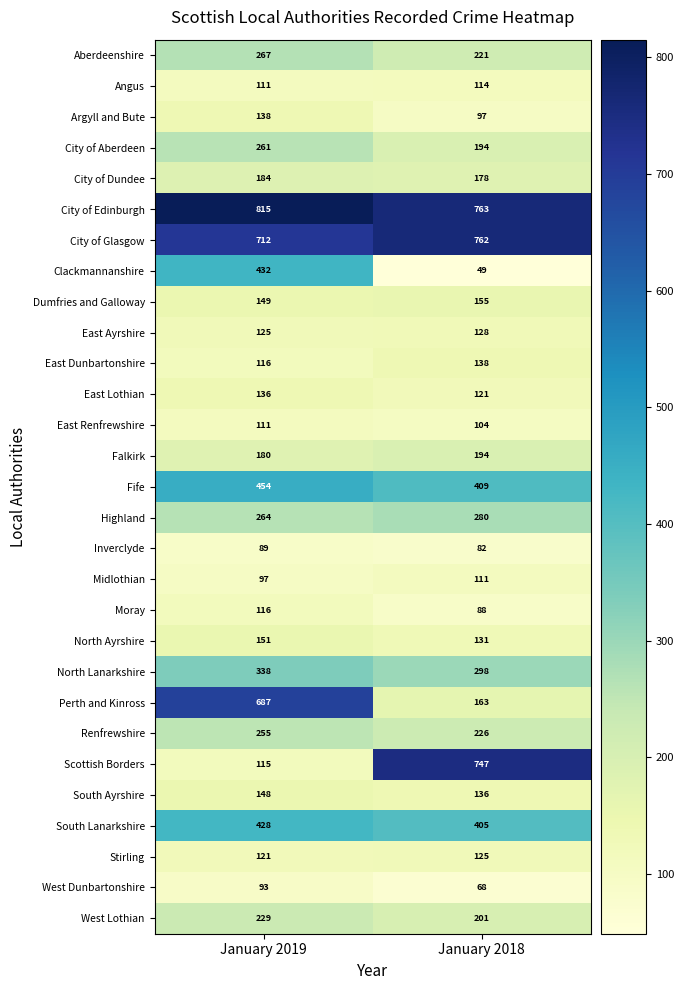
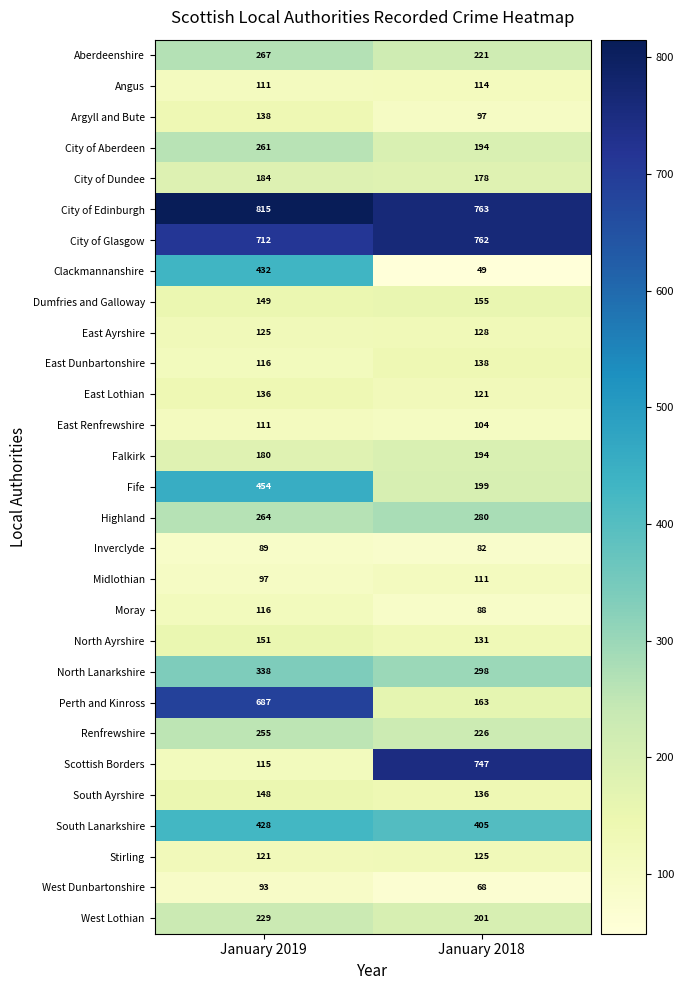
  {
    "Aberdeenshire": {
      "January 2019": 267,
      "January 2018": 221
    },
    "Angus": {
      "January 2019": 111,
      "January 2018": 114
    },
    "Argyll and Bute": {
      "January 2019": 138,
      "January 2018": 97
    },
    "City of Aberdeen": {
      "January 2019": 261,
      "January 2018": 194
    },
    "City of Dundee": {
      "January 2019": 184,
      "January 2018": 178
    },
    "City of Edinburgh": {
      "January 2019": 815,
      "January 2018": 763
    },
    "City of Glasgow": {
      "January 2019": 712,
      "January 2018": 762
    },
    "Clackmannanshire": {
      "January 2019": 432,
      "January 2018": 49
    },
    "Dumfries and Galloway": {
      "January 2019": 149,
      "January 2018": 155
    },
    "East Ayrshire": {
      "January 2019": 125,
      "January 2018": 128
    },
    "East Dunbartonshire": {
      "January 2019": 116,
      "January 2018": 138
    },
    "East Lothian": {
      "January 2019": 136,
      "January 2018": 121
    },
    "East Renfrewshire": {
      "January 2019": 111,
      "January 2018": 104
    },
    "Falkirk": {
      "January 2019": 180,
      "January 2018": 194
    },
    "Fife": {
      "January 2019": 454,
-     "January 2018": 409
+     "January 2018": 199
    },
    "Highland": {
      "January 2019": 264,
      "January 2018": 280
    },
    "Inverclyde": {
      "January 2019": 89,
      "January 2018": 82
    },
    "Midlothian": {
      "January 2019": 97,
      "January 2018": 111
    },
    "Moray": {
      "January 2019": 116,
      "January 2018": 88
    },
    "North Ayrshire": {
      "January 2019": 151,
      "January 2018": 131
    },
    "North Lanarkshire": {
      "January 2019": 338,
      "January 2018": 298
    },
    "Perth and Kinross": {
      "January 2019": 687,
      "January 2018": 163
    },
    "Renfrewshire": {
      "January 2019": 255,
      "January 2018": 226
    },
    "Scottish Borders": {
      "January 2019": 115,
      "January 2018": 747
    },
    "South Ayrshire": {
      "January 2019": 148,
      "January 2018": 136
    },
    "South Lanarkshire": {
      "January 2019": 428,
      "January 2018": 405
    },
    "Stirling": {
      "January 2019": 121,
      "January 2018": 125
    },
    "West Dunbartonshire": {
      "January 2019": 93,
      "January 2018": 68
    },
    "West Lothian": {
      "January 2019": 229,
      "January 2018": 201
    }
  }
